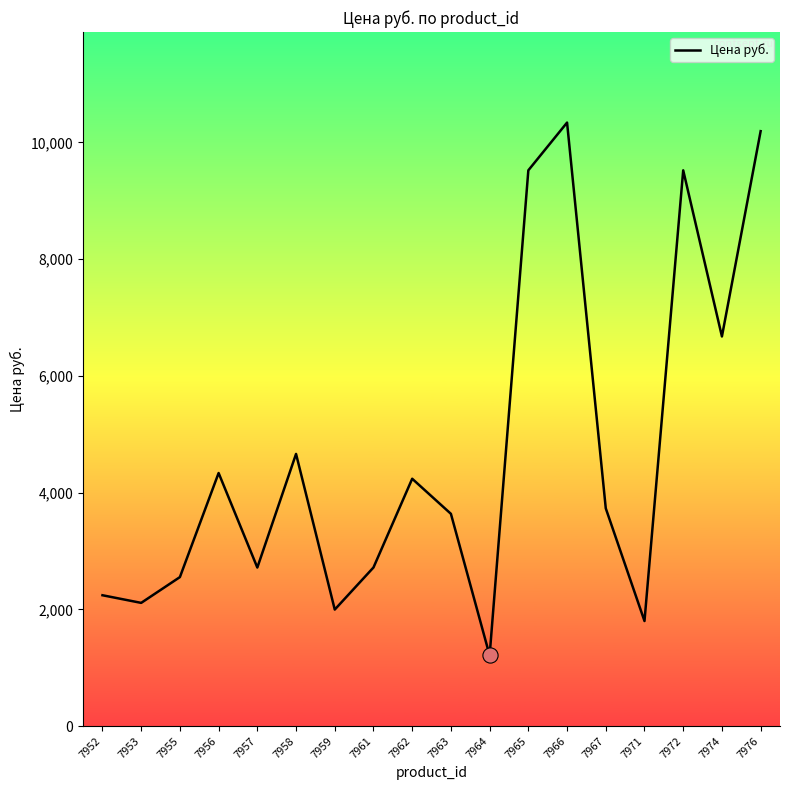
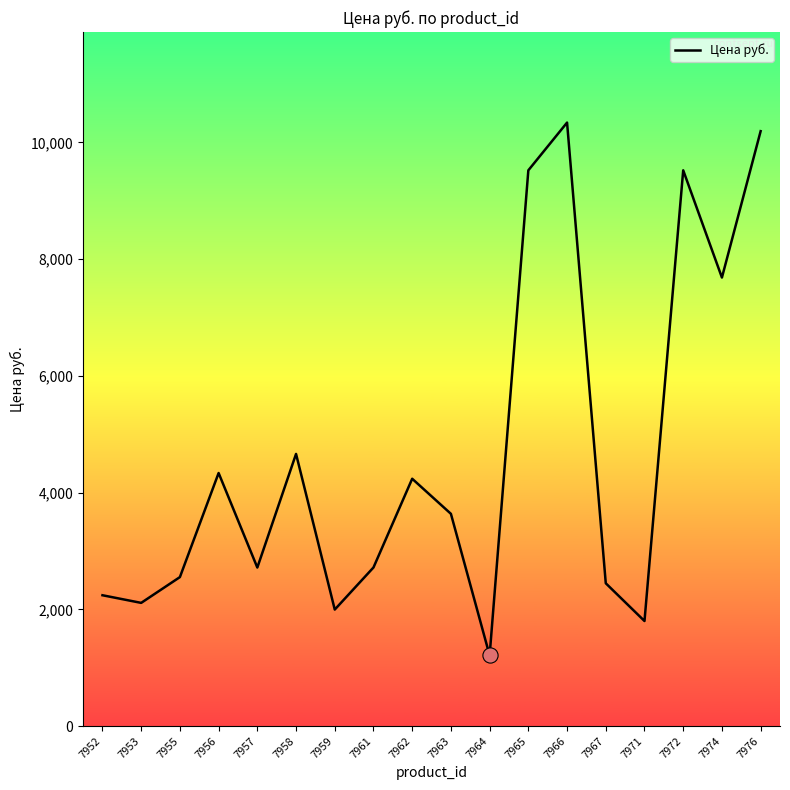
  {
    "Цена руб.": {
      "7952": "2,200",
      "7953": "2,100",
      "7955": "2,600",
      "7956": "4,300",
      "7957": "2,700",
      "7958": "4,700",
      "7959": "2,000",
      "7961": "2,700",
      "7962": "4,200",
      "7963": "3,600",
      "7965": "9,500",
      "7966": "10,300",
-     "7967": "3,700",
+     "7967": "2,400",
      "7971": "1,800",
      "7972": "9,500",
-     "7974": "6,700",
+     "7974": "7,700",
      "7976": "10,200"
    }
  }
